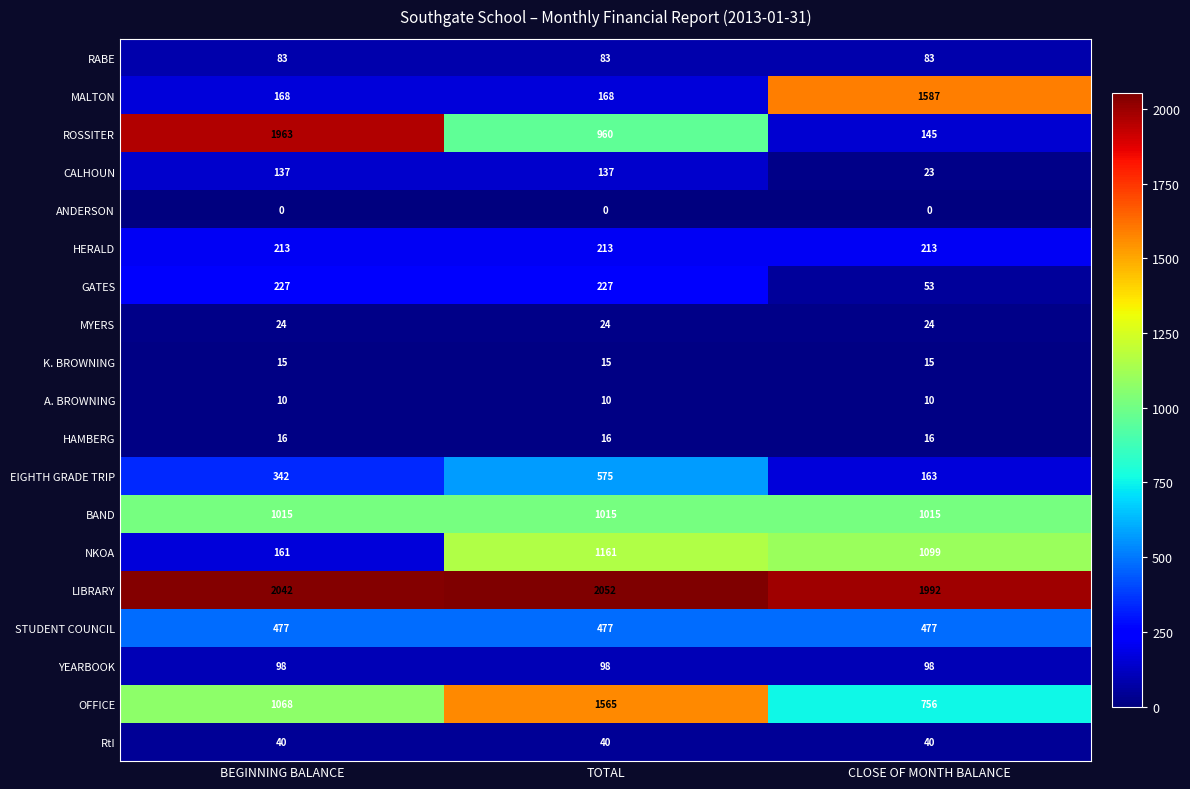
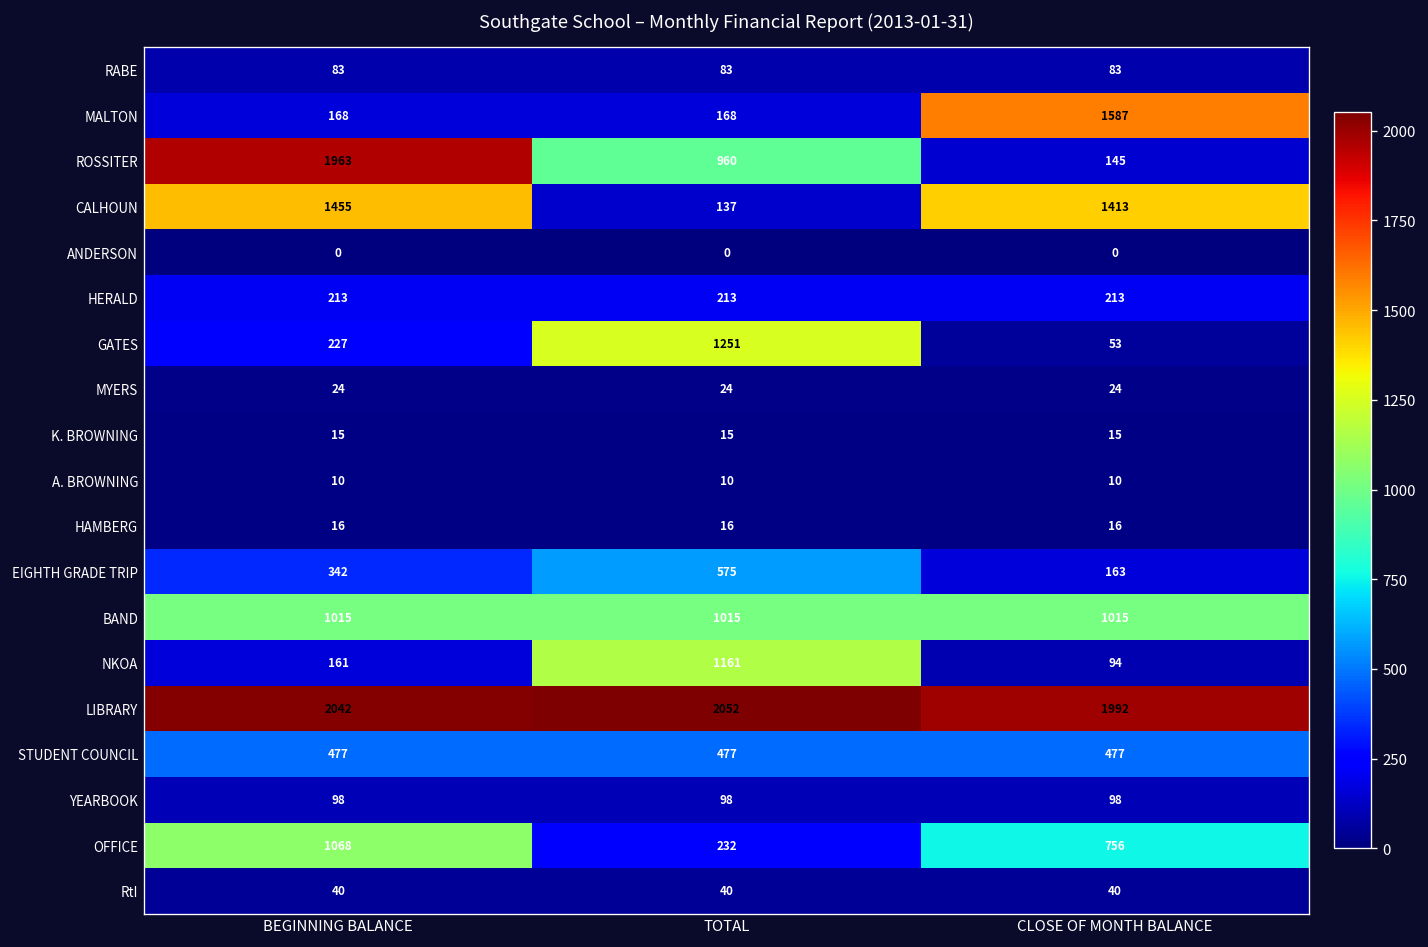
  {
    "RABE": {
      "BEGINNING BALANCE": 83,
      "TOTAL": 83,
      "CLOSE OF MONTH BALANCE": 83
    },
    "MALTON": {
      "BEGINNING BALANCE": 168,
      "TOTAL": 168,
      "CLOSE OF MONTH BALANCE": 1587
    },
    "ROSSITER": {
      "BEGINNING BALANCE": 1963,
      "TOTAL": 960,
      "CLOSE OF MONTH BALANCE": 145
    },
    "CALHOUN": {
-     "BEGINNING BALANCE": 137,
+     "BEGINNING BALANCE": 1455,
      "TOTAL": 137,
-     "CLOSE OF MONTH BALANCE": 23
+     "CLOSE OF MONTH BALANCE": 1413
    },
    "ANDERSON": {
      "BEGINNING BALANCE": 0,
      "TOTAL": 0,
      "CLOSE OF MONTH BALANCE": 0
    },
    "HERALD": {
      "BEGINNING BALANCE": 213,
      "TOTAL": 213,
      "CLOSE OF MONTH BALANCE": 213
    },
    "GATES": {
      "BEGINNING BALANCE": 227,
-     "TOTAL": 227,
+     "TOTAL": 1251,
      "CLOSE OF MONTH BALANCE": 53
    },
    "MYERS": {
      "BEGINNING BALANCE": 24,
      "TOTAL": 24,
      "CLOSE OF MONTH BALANCE": 24
    },
    "K. BROWNING": {
      "BEGINNING BALANCE": 15,
      "TOTAL": 15,
      "CLOSE OF MONTH BALANCE": 15
    },
    "A. BROWNING": {
      "BEGINNING BALANCE": 10,
      "TOTAL": 10,
      "CLOSE OF MONTH BALANCE": 10
    },
    "HAMBERG": {
      "BEGINNING BALANCE": 16,
      "TOTAL": 16,
      "CLOSE OF MONTH BALANCE": 16
    },
    "EIGHTH GRADE TRIP": {
      "BEGINNING BALANCE": 342,
      "TOTAL": 575,
      "CLOSE OF MONTH BALANCE": 163
    },
    "BAND": {
      "BEGINNING BALANCE": 1015,
      "TOTAL": 1015,
      "CLOSE OF MONTH BALANCE": 1015
    },
    "NKOA": {
      "BEGINNING BALANCE": 161,
      "TOTAL": 1161,
-     "CLOSE OF MONTH BALANCE": 1099
+     "CLOSE OF MONTH BALANCE": 94
    },
    "LIBRARY": {
      "BEGINNING BALANCE": 2042,
      "TOTAL": 2052,
      "CLOSE OF MONTH BALANCE": 1992
    },
    "STUDENT COUNCIL": {
      "BEGINNING BALANCE": 477,
      "TOTAL": 477,
      "CLOSE OF MONTH BALANCE": 477
    },
    "YEARBOOK": {
      "BEGINNING BALANCE": 98,
      "TOTAL": 98,
      "CLOSE OF MONTH BALANCE": 98
    },
    "OFFICE": {
      "BEGINNING BALANCE": 1068,
-     "TOTAL": 1565,
+     "TOTAL": 232,
      "CLOSE OF MONTH BALANCE": 756
    },
    "RtI": {
      "BEGINNING BALANCE": 40,
      "TOTAL": 40,
      "CLOSE OF MONTH BALANCE": 40
    }
  }
